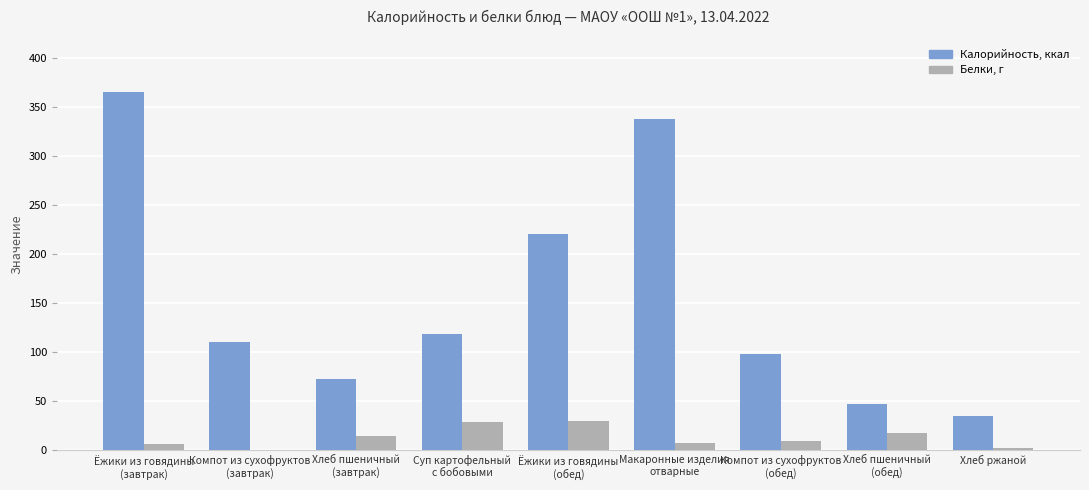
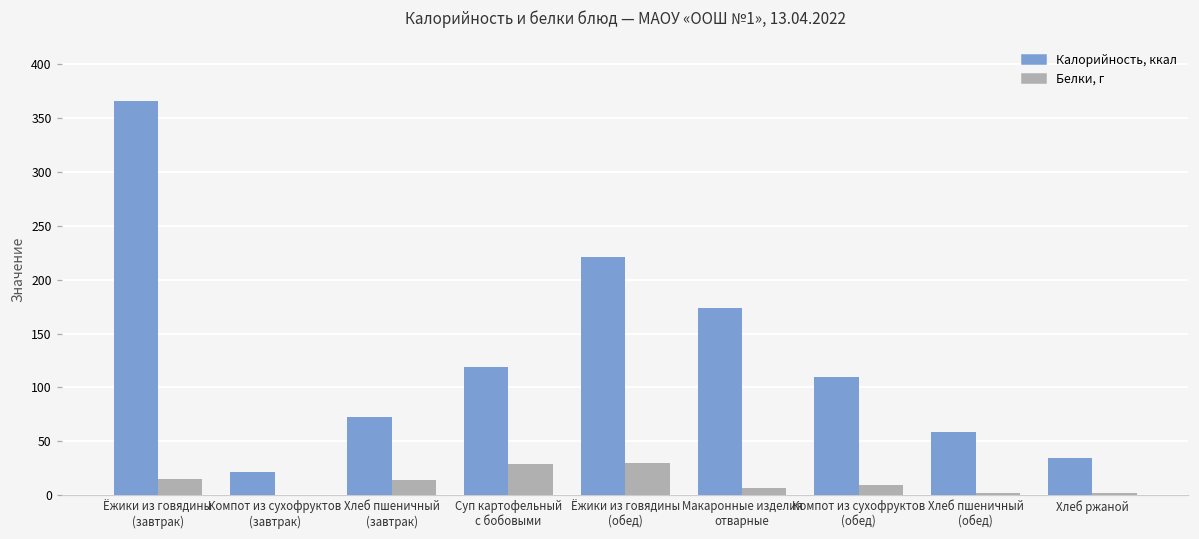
  {
    "Калорийность, ккал": {
      "Ёжики из говядины (завтрак)": 370,
-     "Компот из сухофруктов (завтрак)": 110,
+     "Компот из сухофруктов (завтрак)": 20,
      "Хлеб пшеничный (завтрак)": 70,
      "Суп картофельный с бобовыми": 120,
      "Ёжики из говядины (обед)": 220,
-     "Макаронные изделия отварные": 340,
-     "Компот из сухофруктов (обед)": 100,
-     "Хлеб пшеничный (обед)": 50,
+     "Макаронные изделия отварные": 170,
+     "Компот из сухофруктов (обед)": 110,
+     "Хлеб пшеничный (обед)": 60,
      "Хлеб ржаной": 30
    },
    "Белки, г": {
-     "Ёжики из говядины (завтрак)": 10,
+     "Ёжики из говядины (завтрак)": 20,
      "Хлеб пшеничный (завтрак)": 10,
      "Суп картофельный с бобовыми": 30,
      "Ёжики из говядины (обед)": 30,
      "Макаронные изделия отварные": 10,
      "Компот из сухофруктов (обед)": 10,
-     "Хлеб пшеничный (обед)": 20
+     "Хлеб пшеничный (обед)": 0
    }
  }
